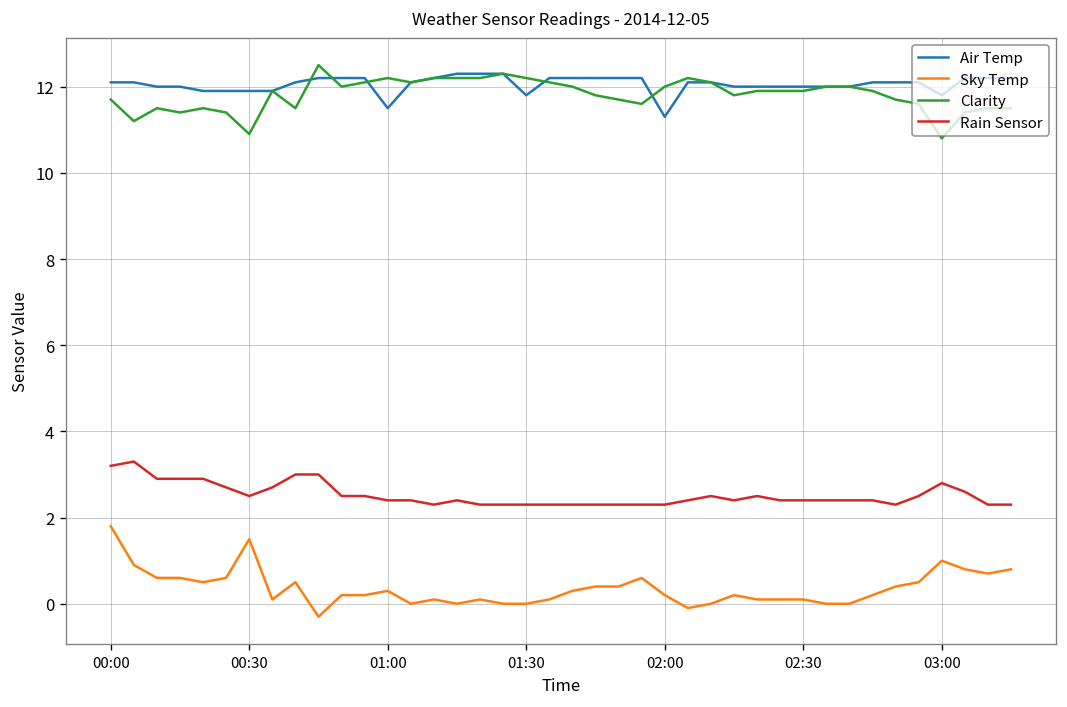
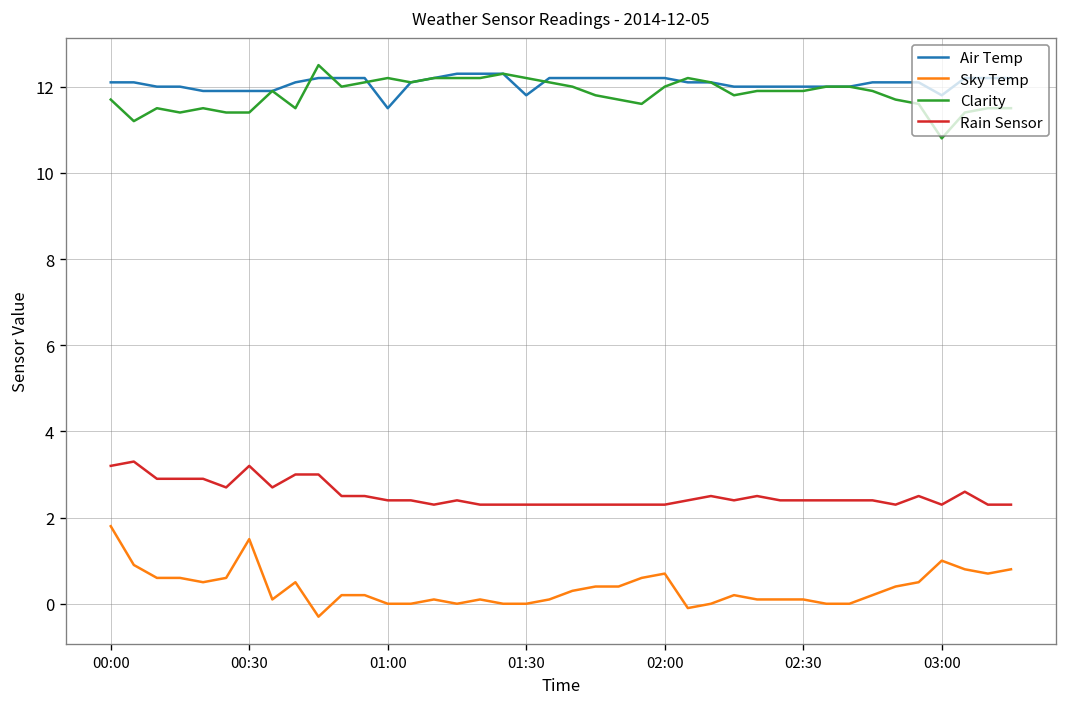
  {
    "Air Temp": {
      "00:00": 12.1,
      "00:30": 11.9,
      "01:00": 11.5,
      "01:30": 11.8,
-     "02:00": 11.3,
+     "02:00": 12.2,
      "02:30": 12.0
    },
    "Sky Temp": {
      "00:00": 1.8,
      "00:30": 1.5,
-     "01:00": 0.3,
+     "01:00": 0.0,
      "01:30": 0.0,
-     "02:00": 0.2,
+     "02:00": 0.7,
      "02:30": 0.1,
      "03:00": 1.0
    },
    "Clarity": {
      "00:00": 11.7,
-     "00:30": 10.9,
+     "00:30": 11.4,
      "01:00": 12.2,
      "01:30": 12.2,
      "02:00": 12.0,
      "02:30": 11.9
    },
    "Rain Sensor": {
      "00:00": 3.2,
-     "00:30": 2.5,
+     "00:30": 3.2,
      "01:00": 2.4,
      "01:30": 2.3,
      "02:00": 2.3,
      "02:30": 2.4,
-     "03:00": 2.8
+     "03:00": 2.3
    }
  }
